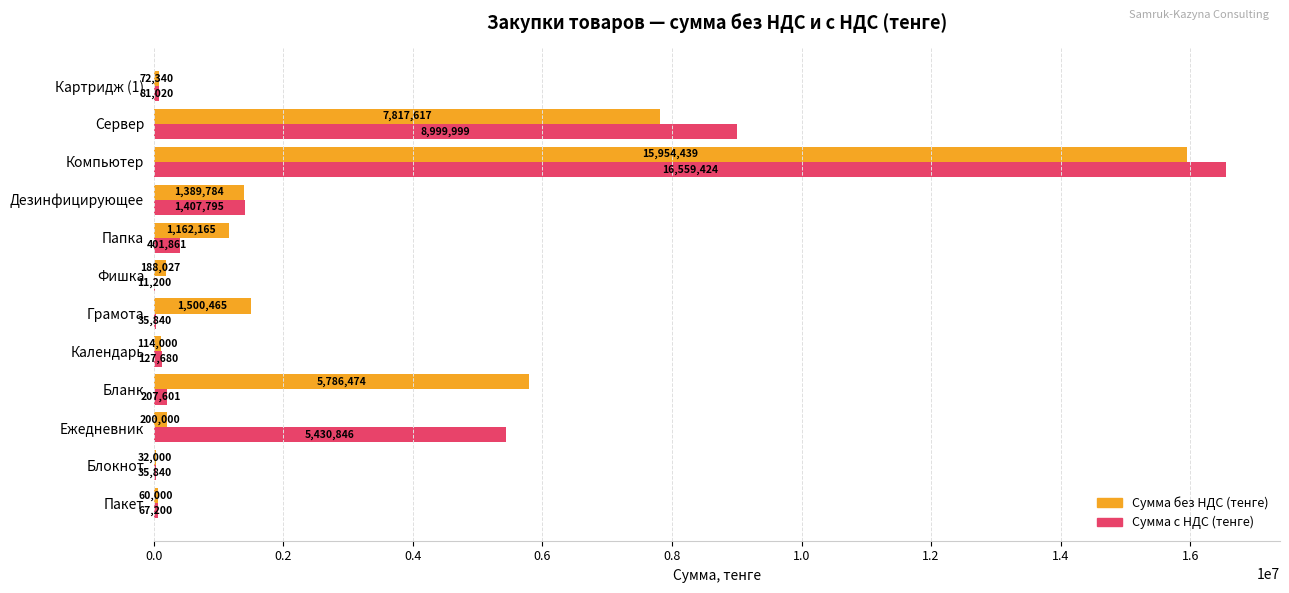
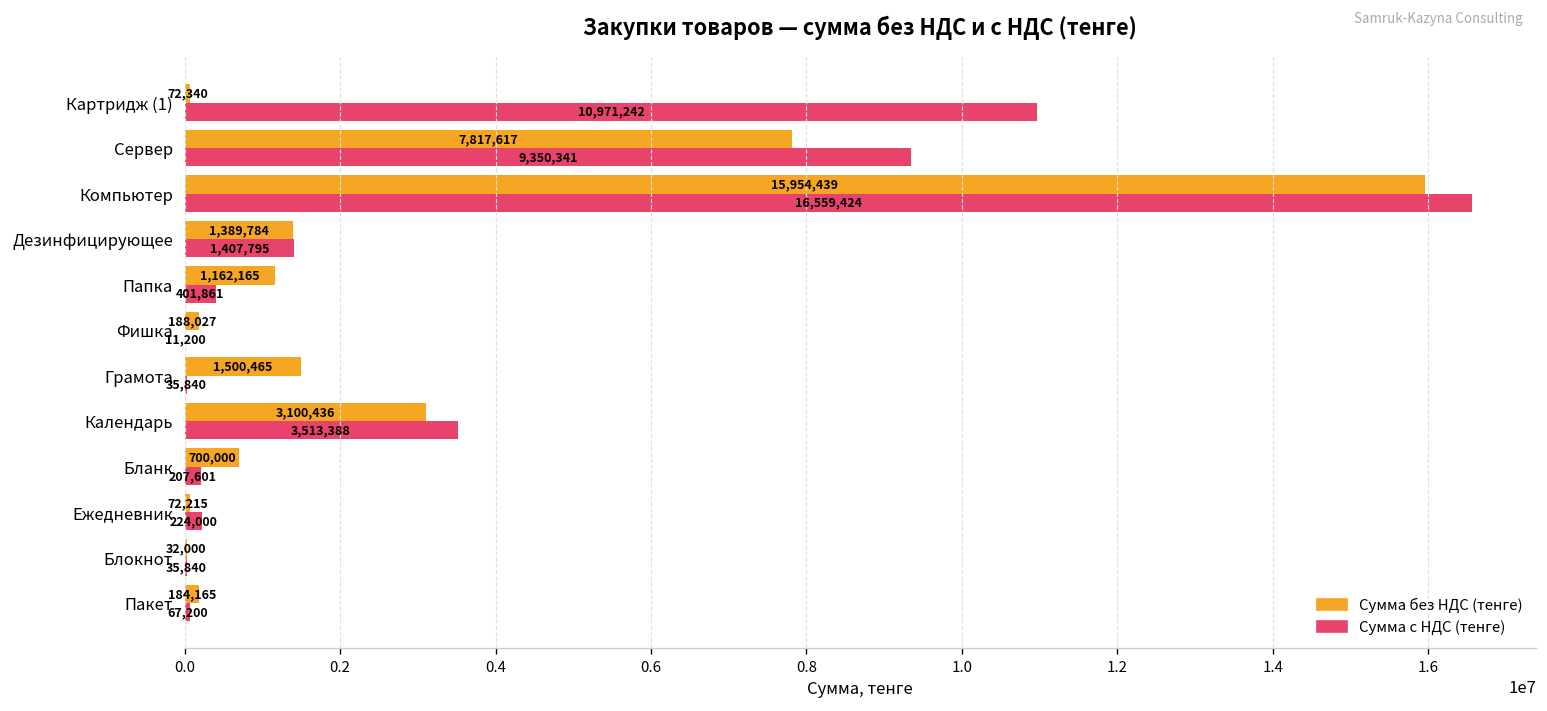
  {
    "Сумма без НДС (тенге)": {
      "Картридж (1)": "72,340",
      "Сервер": "7,817,617",
      "Компьютер": "15,954,439",
      "Дезинфицирующее": "1,389,784",
      "Папка": "1,162,165",
      "Фишка": "188,027",
      "Грамота": "1,500,465",
-     "Календарь": "114,000",
-     "Бланк": "5,786,474",
-     "Ежедневник": "200,000",
+     "Календарь": "3,100,436",
+     "Бланк": "700,000",
+     "Ежедневник": "72,215",
      "Блокнот": "32,000",
-     "Пакет": "60,000"
+     "Пакет": "184,165"
    },
    "Сумма с НДС (тенге)": {
-     "Картридж (1)": "81,020",
-     "Сервер": "8,999,999",
+     "Картридж (1)": "10,971,242",
+     "Сервер": "9,350,341",
      "Компьютер": "16,559,424",
      "Дезинфицирующее": "1,407,795",
      "Папка": "401,861",
      "Фишка": "11,200",
      "Грамота": "35,840",
-     "Календарь": "127,680",
+     "Календарь": "3,513,388",
      "Бланк": "207,601",
-     "Ежедневник": "5,430,846",
+     "Ежедневник": "224,000",
      "Блокнот": "35,840",
      "Пакет": "67,200"
    }
  }
